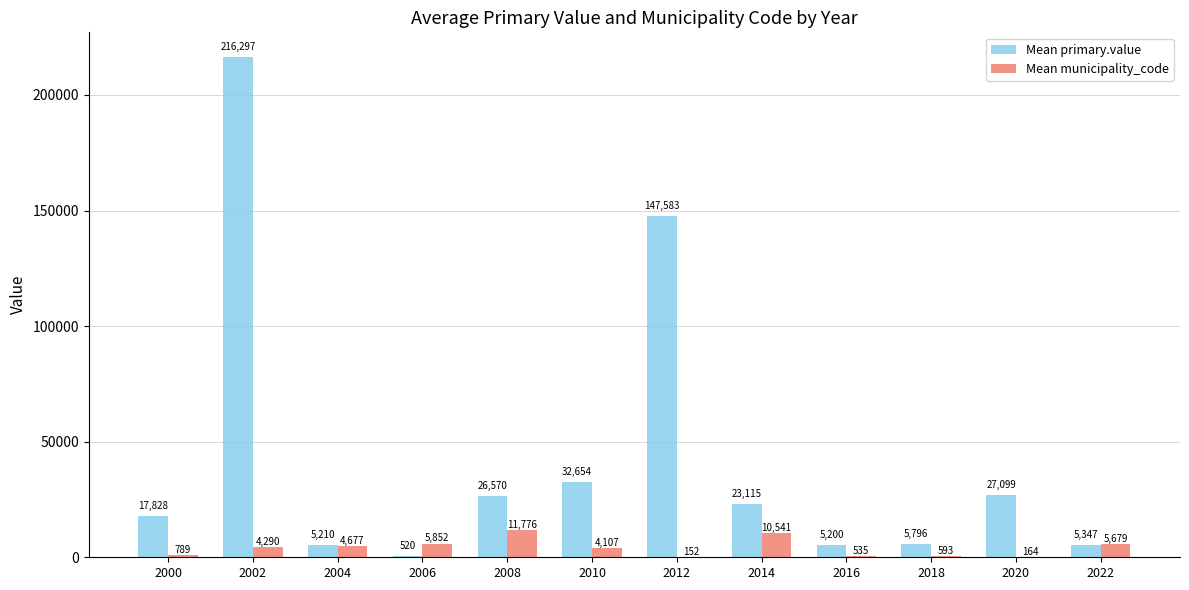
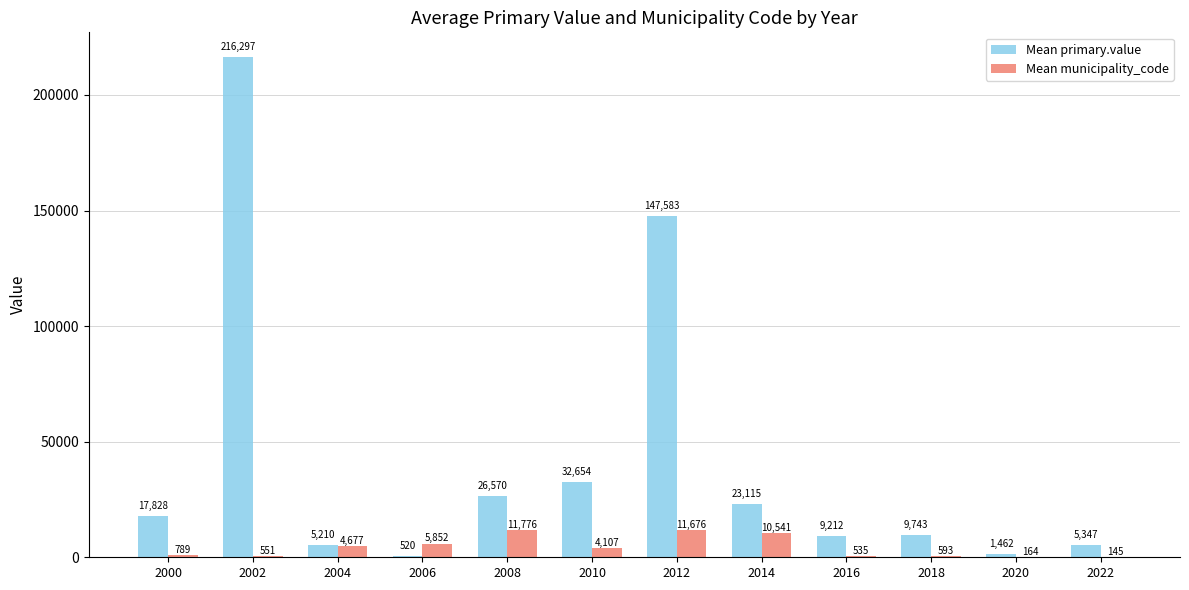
  {
    "Mean primary.value": {
      "2000": "17,828",
      "2002": "216,297",
      "2004": "5,210",
      "2006": "520",
      "2008": "26,570",
      "2010": "32,654",
      "2012": "147,583",
      "2014": "23,115",
-     "2016": "5,200",
-     "2018": "5,796",
-     "2020": "27,099",
+     "2016": "9,212",
+     "2018": "9,743",
+     "2020": "1,462",
      "2022": "5,347"
    },
    "Mean municipality_code": {
      "2000": "789",
-     "2002": "4,290",
+     "2002": "551",
      "2004": "4,677",
      "2006": "5,852",
      "2008": "11,776",
      "2010": "4,107",
-     "2012": "152",
+     "2012": "11,676",
      "2014": "10,541",
      "2016": "535",
      "2018": "593",
      "2020": "164",
-     "2022": "5,679"
+     "2022": "145"
    }
  }
